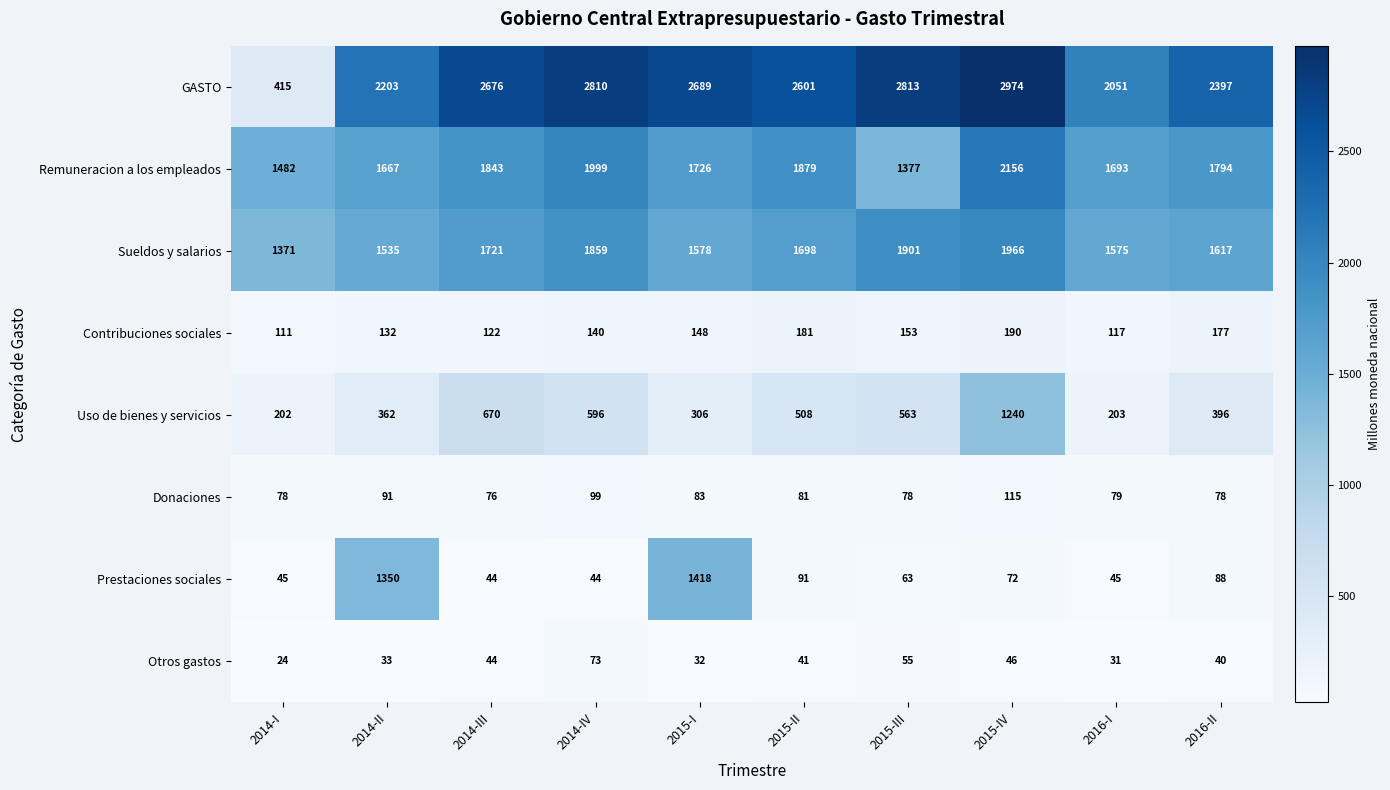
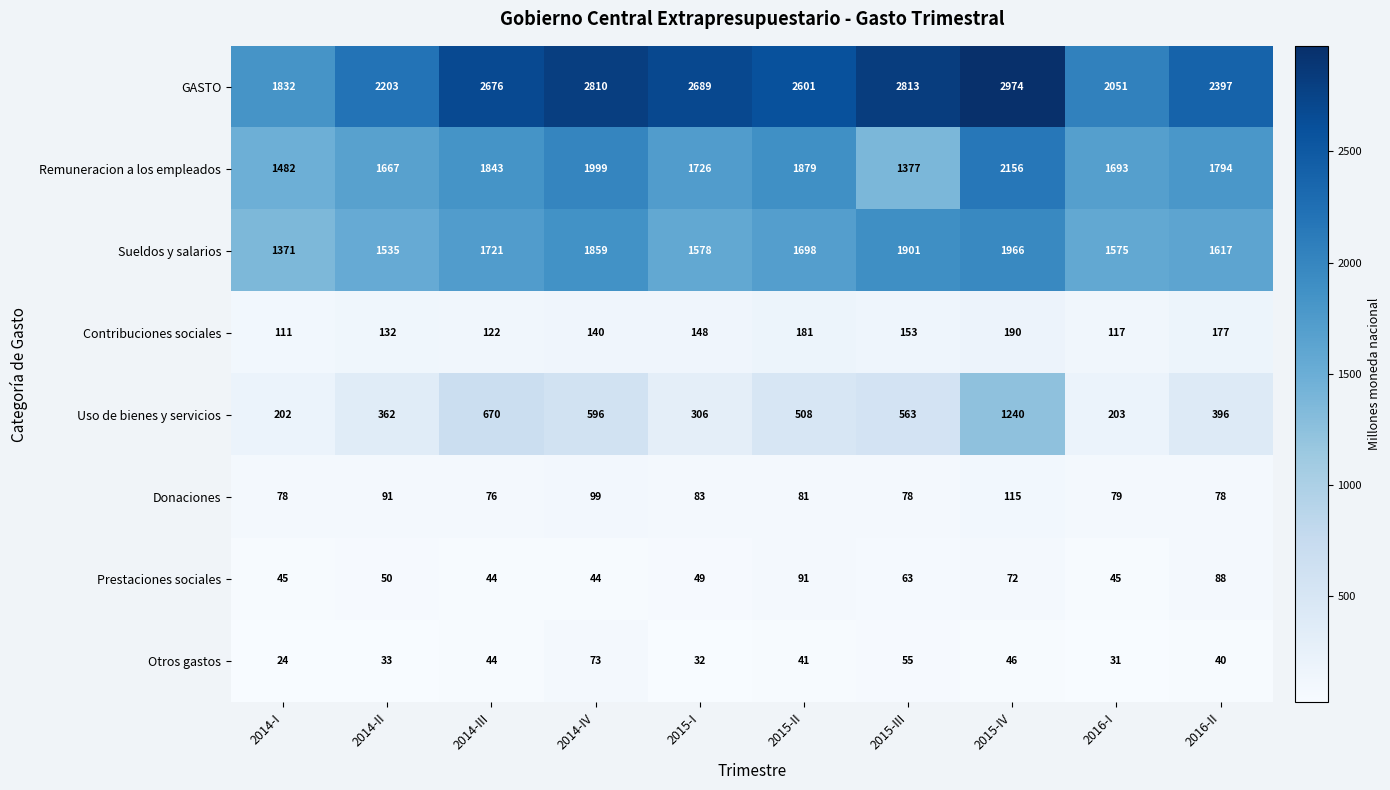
  {
    "GASTO": {
-     "2014-I": 415,
+     "2014-I": 1832,
      "2014-II": 2203,
      "2014-III": 2676,
      "2014-IV": 2810,
      "2015-I": 2689,
      "2015-II": 2601,
      "2015-III": 2813,
      "2015-IV": 2974,
      "2016-I": 2051,
      "2016-II": 2397
    },
    "Remuneracion a los empleados": {
      "2014-I": 1482,
      "2014-II": 1667,
      "2014-III": 1843,
      "2014-IV": 1999,
      "2015-I": 1726,
      "2015-II": 1879,
      "2015-III": 1377,
      "2015-IV": 2156,
      "2016-I": 1693,
      "2016-II": 1794
    },
    "Sueldos y salarios": {
      "2014-I": 1371,
      "2014-II": 1535,
      "2014-III": 1721,
      "2014-IV": 1859,
      "2015-I": 1578,
      "2015-II": 1698,
      "2015-III": 1901,
      "2015-IV": 1966,
      "2016-I": 1575,
      "2016-II": 1617
    },
    "Contribuciones sociales": {
      "2014-I": 111,
      "2014-II": 132,
      "2014-III": 122,
      "2014-IV": 140,
      "2015-I": 148,
      "2015-II": 181,
      "2015-III": 153,
      "2015-IV": 190,
      "2016-I": 117,
      "2016-II": 177
    },
    "Uso de bienes y servicios": {
      "2014-I": 202,
      "2014-II": 362,
      "2014-III": 670,
      "2014-IV": 596,
      "2015-I": 306,
      "2015-II": 508,
      "2015-III": 563,
      "2015-IV": 1240,
      "2016-I": 203,
      "2016-II": 396
    },
    "Donaciones": {
      "2014-I": 78,
      "2014-II": 91,
      "2014-III": 76,
      "2014-IV": 99,
      "2015-I": 83,
      "2015-II": 81,
      "2015-III": 78,
      "2015-IV": 115,
      "2016-I": 79,
      "2016-II": 78
    },
    "Prestaciones sociales": {
      "2014-I": 45,
-     "2014-II": 1350,
+     "2014-II": 50,
      "2014-III": 44,
      "2014-IV": 44,
-     "2015-I": 1418,
+     "2015-I": 49,
      "2015-II": 91,
      "2015-III": 63,
      "2015-IV": 72,
      "2016-I": 45,
      "2016-II": 88
    },
    "Otros gastos": {
      "2014-I": 24,
      "2014-II": 33,
      "2014-III": 44,
      "2014-IV": 73,
      "2015-I": 32,
      "2015-II": 41,
      "2015-III": 55,
      "2015-IV": 46,
      "2016-I": 31,
      "2016-II": 40
    }
  }
